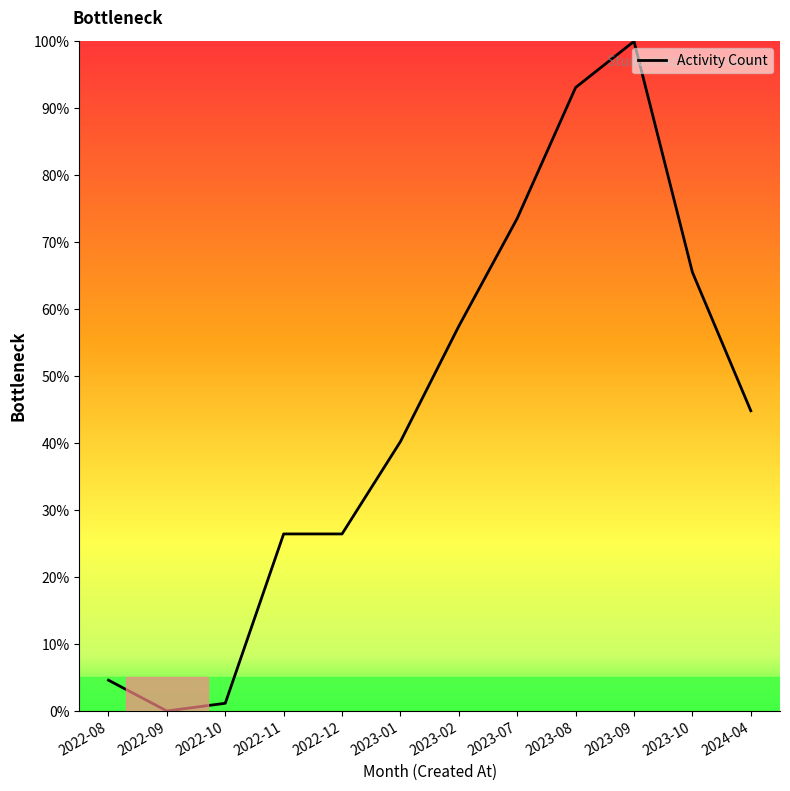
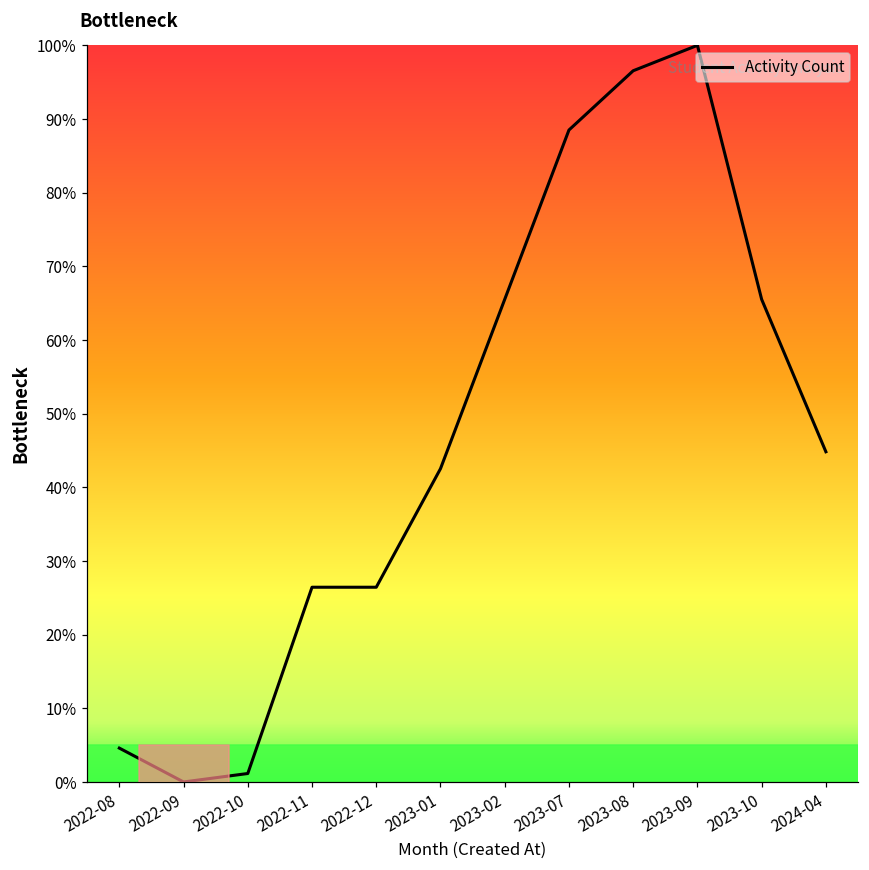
  {
    "2022-11": "26%",
    "2022-12": "26%",
-   "2023-01": "40%",
-   "2023-02": "57%",
-   "2023-07": "74%",
-   "2023-08": "93%",
+   "2023-01": "43%",
+   "2023-02": "66%",
+   "2023-07": "89%",
+   "2023-08": "97%",
    "2023-09": "100%",
    "2023-10": "66%",
    "2024-04": "45%"
  }
